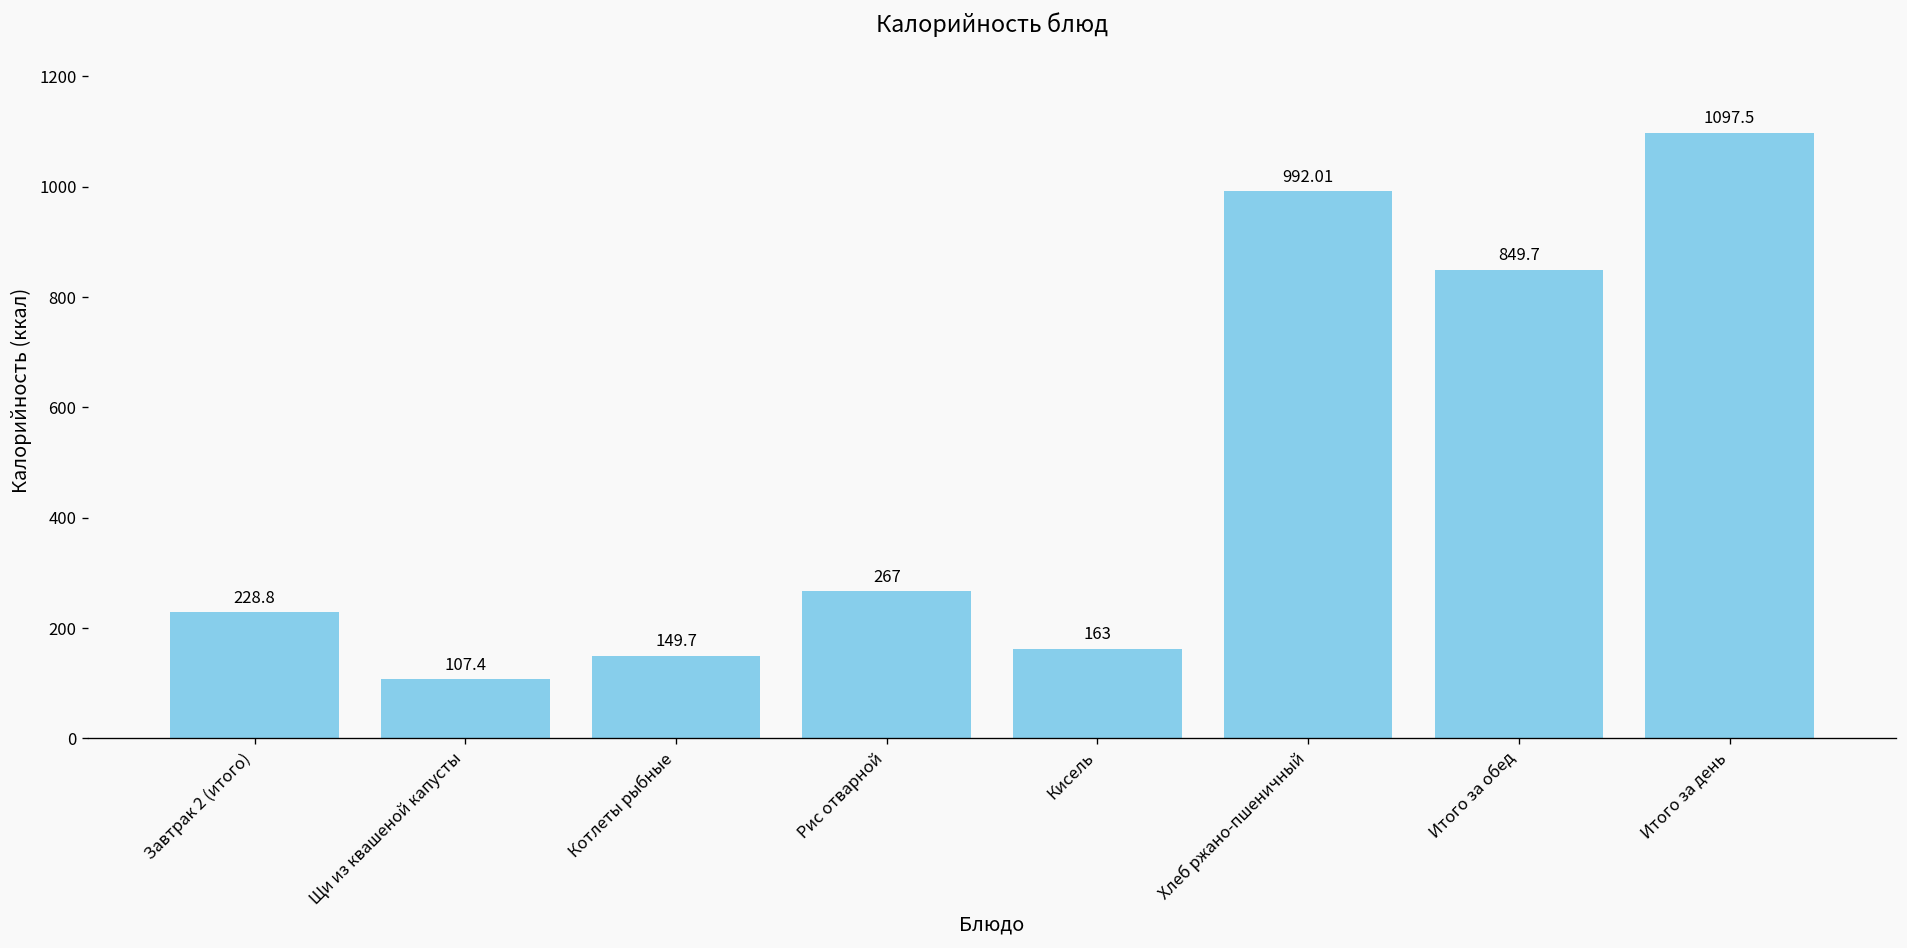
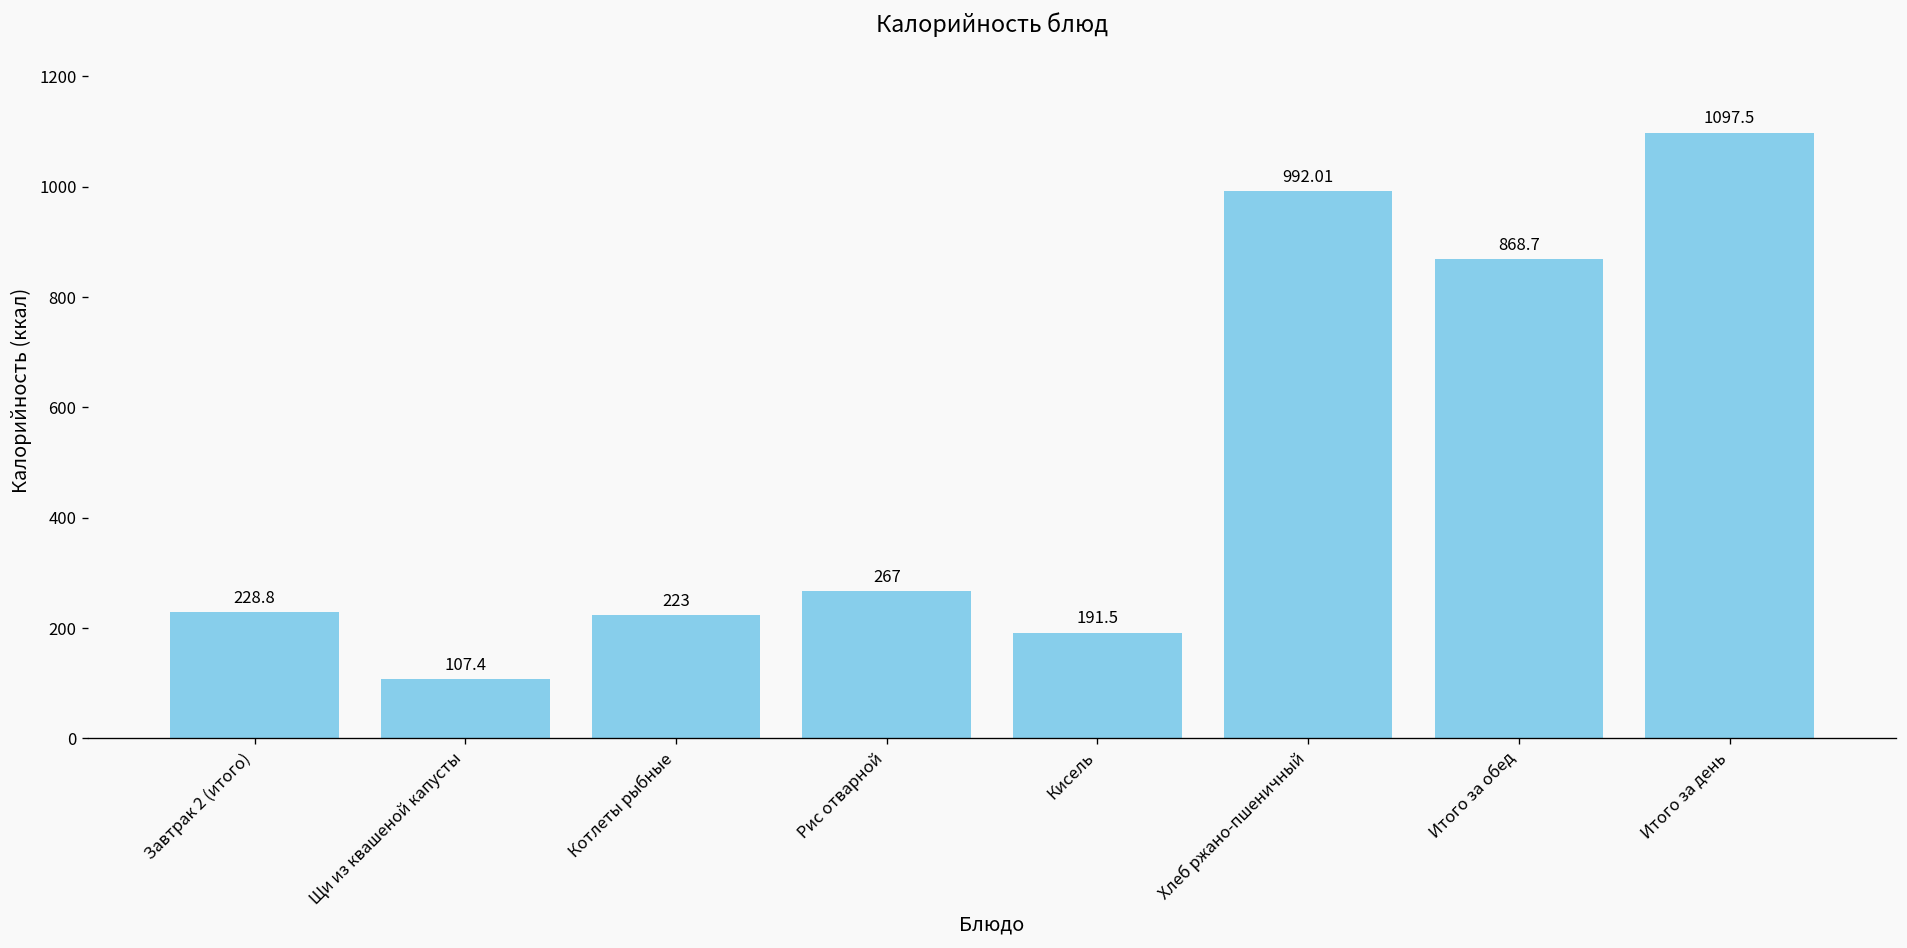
  {
    "Завтрак 2 (итого)": 228.8,
    "Щи из квашеной капусты": 107.4,
-   "Котлеты рыбные": 149.7,
+   "Котлеты рыбные": 223,
    "Рис отварной": 267,
-   "Кисель": 163,
+   "Кисель": 191.5,
    "Хлеб ржано-пшеничный": 992.01,
-   "Итого за обед": 849.7,
+   "Итого за обед": 868.7,
    "Итого за день": 1097.5
  }
